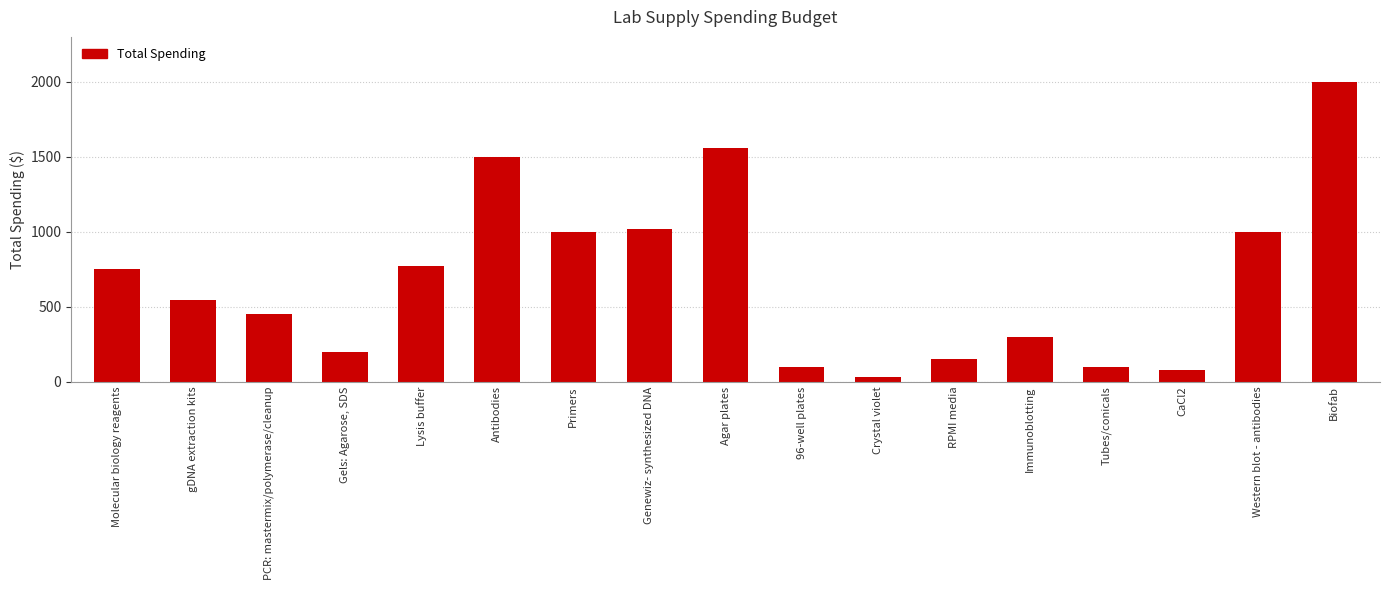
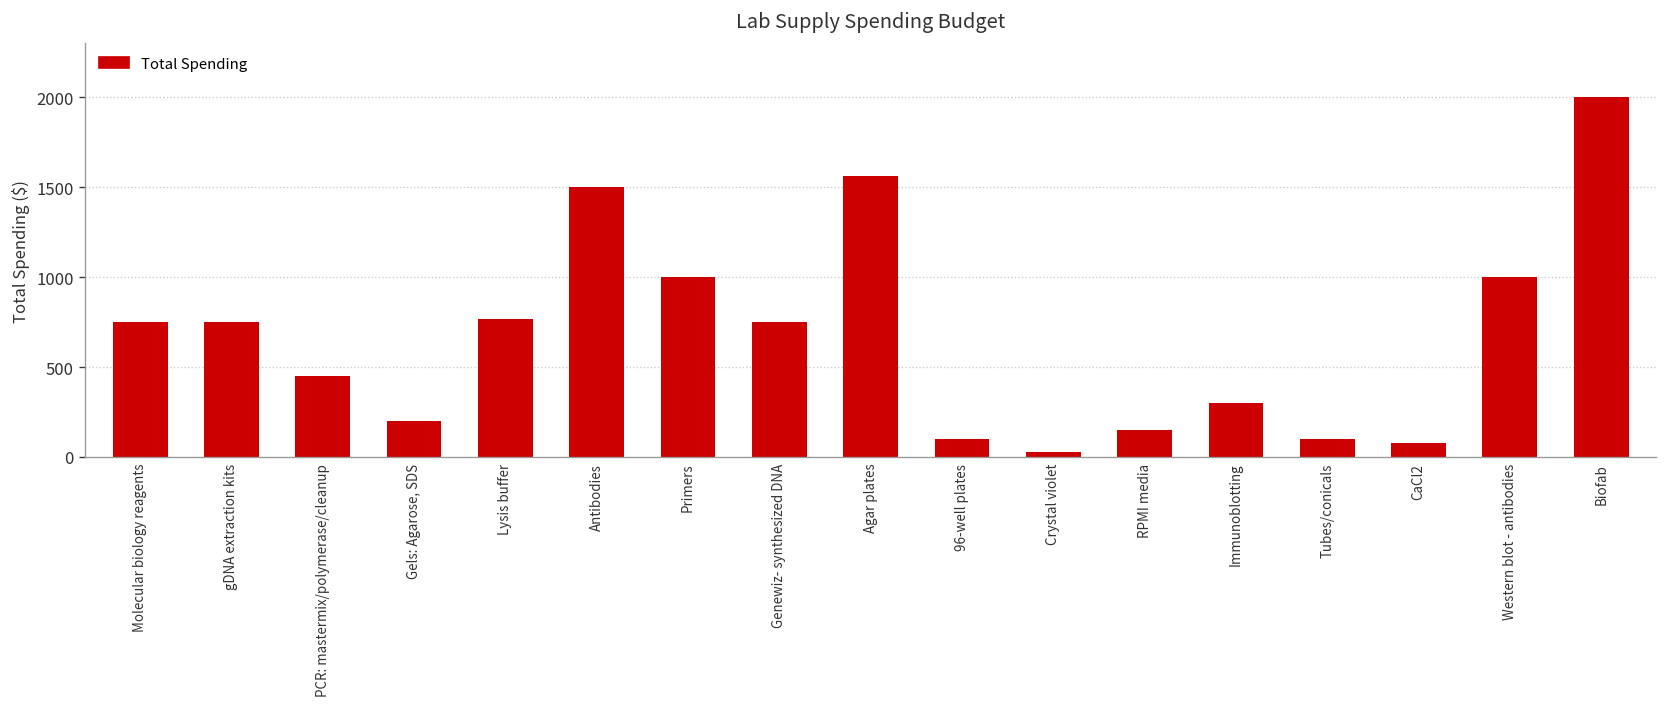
  {
    "Molecular biology reagents": 750,
-   "gDNA extraction kits": 540,
+   "gDNA extraction kits": 750,
    "PCR: mastermix/polymerase/cleanup": 450,
    "Gels: Agarose, SDS": 200,
    "Lysis buffer": 770,
    "Antibodies": 1500,
    "Primers": 1000,
-   "Genewiz- synthesized DNA": 1020,
+   "Genewiz- synthesized DNA": 750,
    "Agar plates": 1560,
    "96-well plates": 100,
    "Crystal violet": 30,
    "RPMI media": 150,
    "Immunoblotting": 300,
    "Tubes/conicals": 100,
    "CaCl2": 80,
    "Western blot - antibodies": 1000,
    "Biofab": 2000
  }
